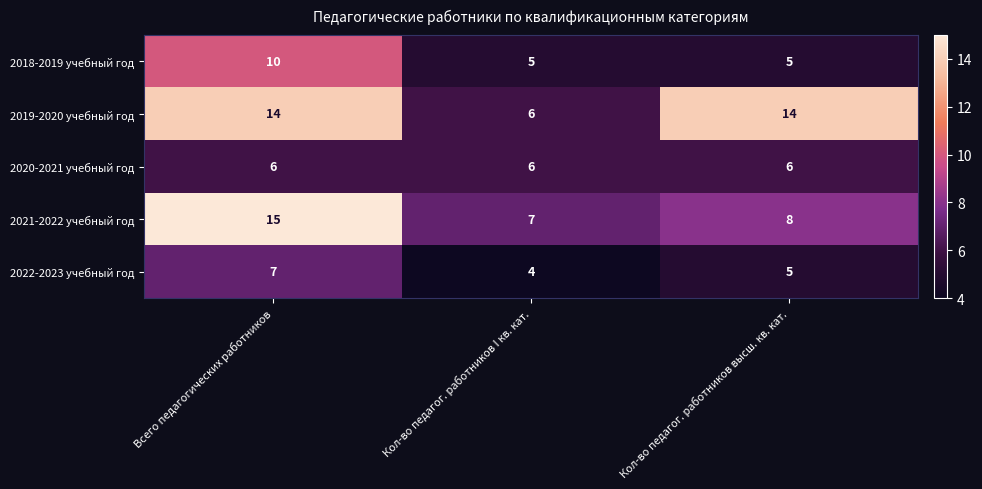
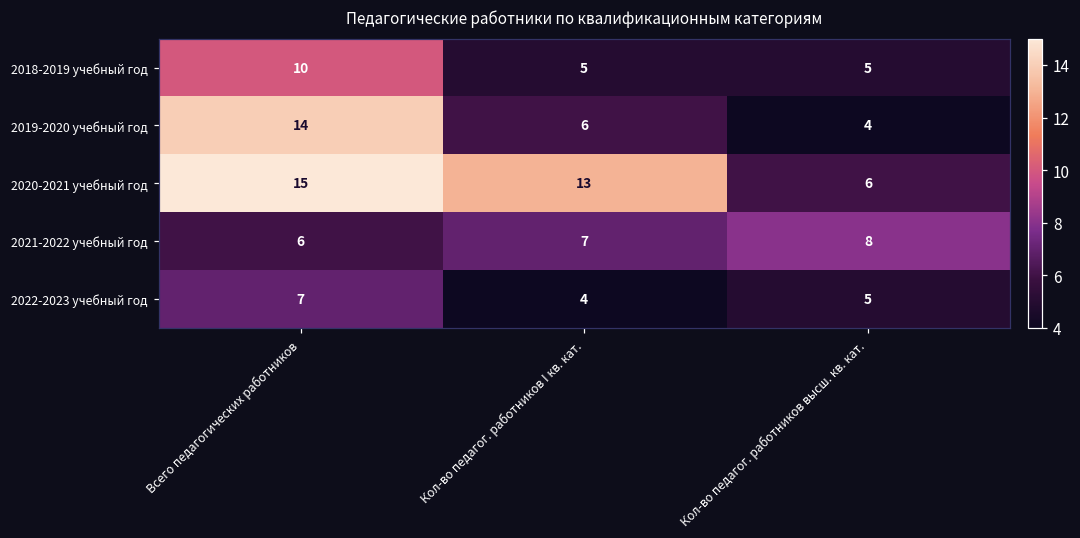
  {
    "2018-2019 учебный год": {
      "Всего педагогических работников": 10,
      "Кол-во педагог. работников I кв. кат.": 5,
      "Кол-во педагог. работников высш. кв. кат.": 5
    },
    "2019-2020 учебный год": {
      "Всего педагогических работников": 14,
      "Кол-во педагог. работников I кв. кат.": 6,
-     "Кол-во педагог. работников высш. кв. кат.": 14
+     "Кол-во педагог. работников высш. кв. кат.": 4
    },
    "2020-2021 учебный год": {
-     "Всего педагогических работников": 6,
-     "Кол-во педагог. работников I кв. кат.": 6,
+     "Всего педагогических работников": 15,
+     "Кол-во педагог. работников I кв. кат.": 13,
      "Кол-во педагог. работников высш. кв. кат.": 6
    },
    "2021-2022 учебный год": {
-     "Всего педагогических работников": 15,
+     "Всего педагогических работников": 6,
      "Кол-во педагог. работников I кв. кат.": 7,
      "Кол-во педагог. работников высш. кв. кат.": 8
    },
    "2022-2023 учебный год": {
      "Всего педагогических работников": 7,
      "Кол-во педагог. работников I кв. кат.": 4,
      "Кол-во педагог. работников высш. кв. кат.": 5
    }
  }
